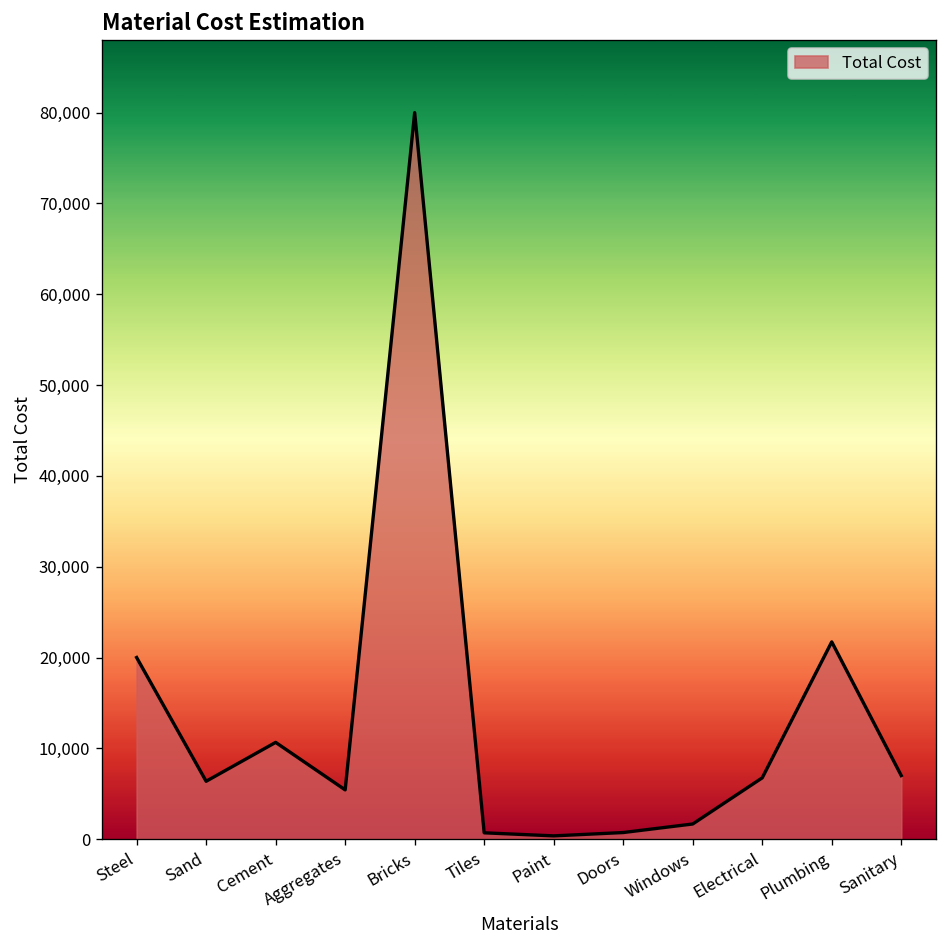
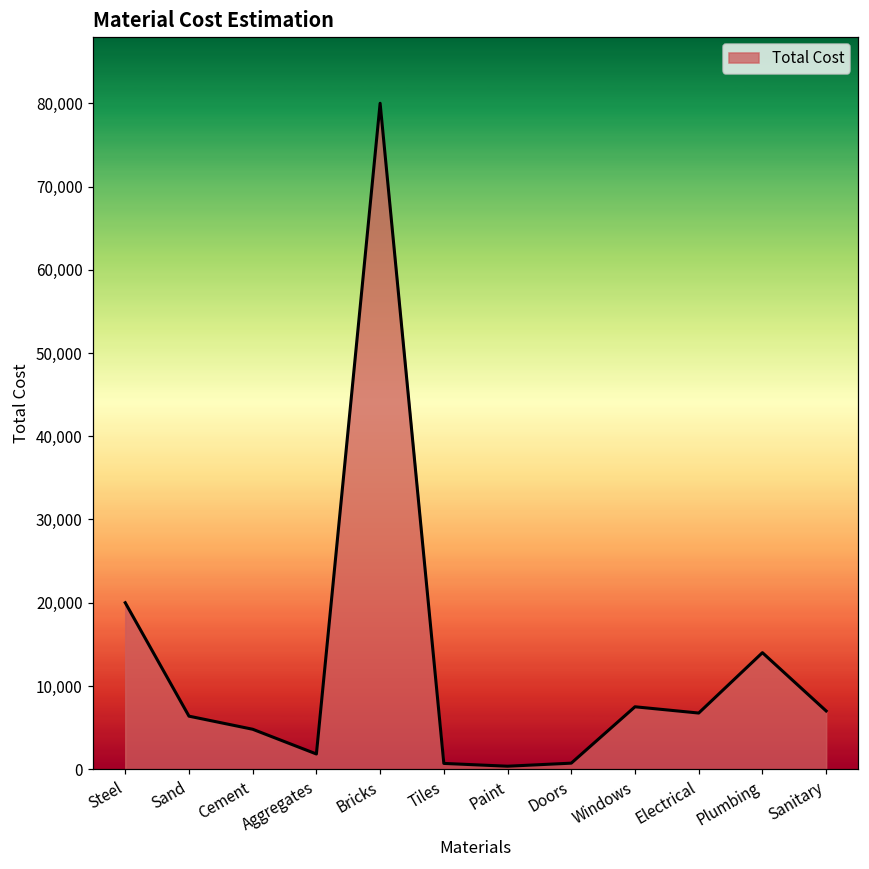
  {
    "Steel": "20,000",
    "Sand": "6,000",
-   "Cement": "11,000",
-   "Aggregates": "5,000",
+   "Cement": "5,000",
+   "Aggregates": "2,000",
    "Bricks": "80,000",
    "Tiles": "1,000",
    "Paint": "0",
    "Doors": "1,000",
-   "Windows": "2,000",
+   "Windows": "8,000",
    "Electrical": "7,000",
-   "Plumbing": "22,000",
+   "Plumbing": "14,000",
    "Sanitary": "7,000"
  }
